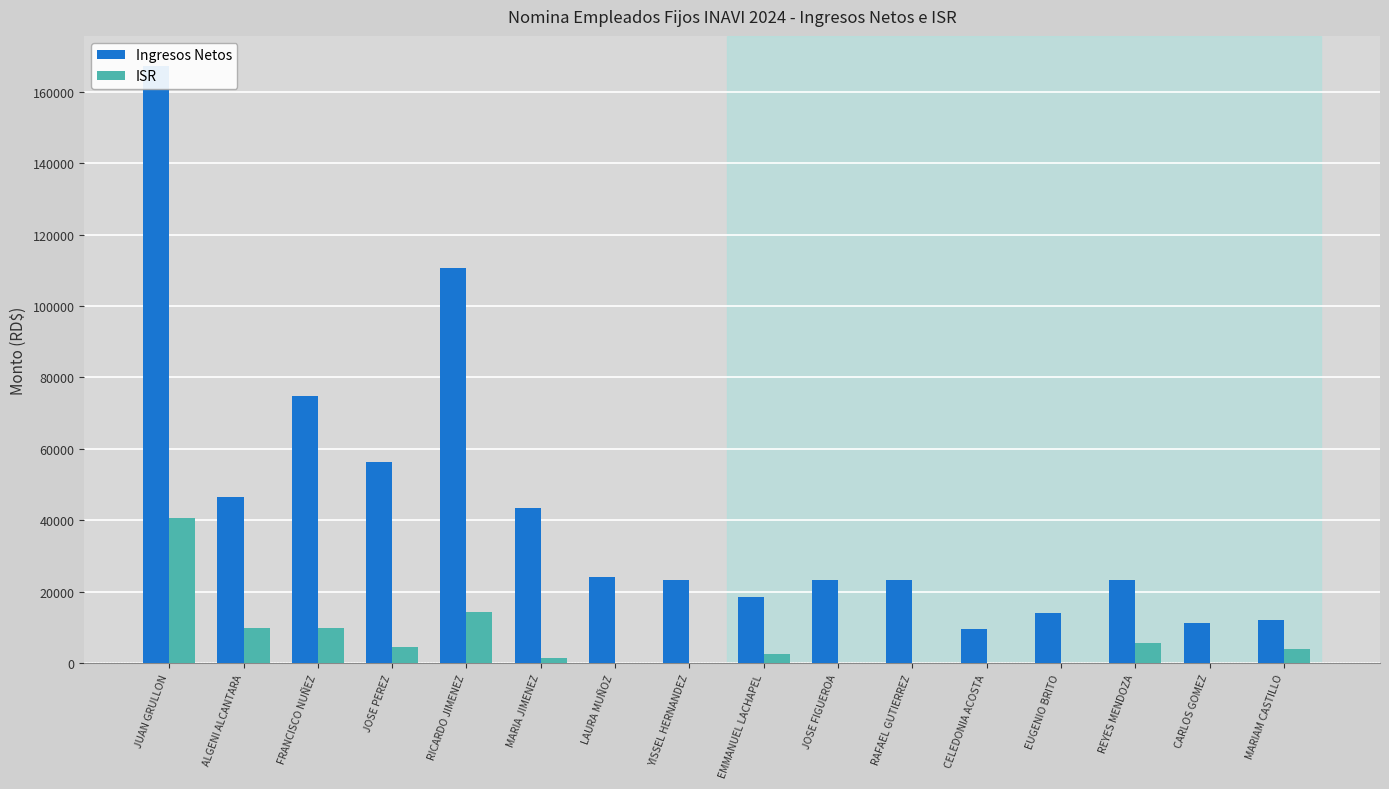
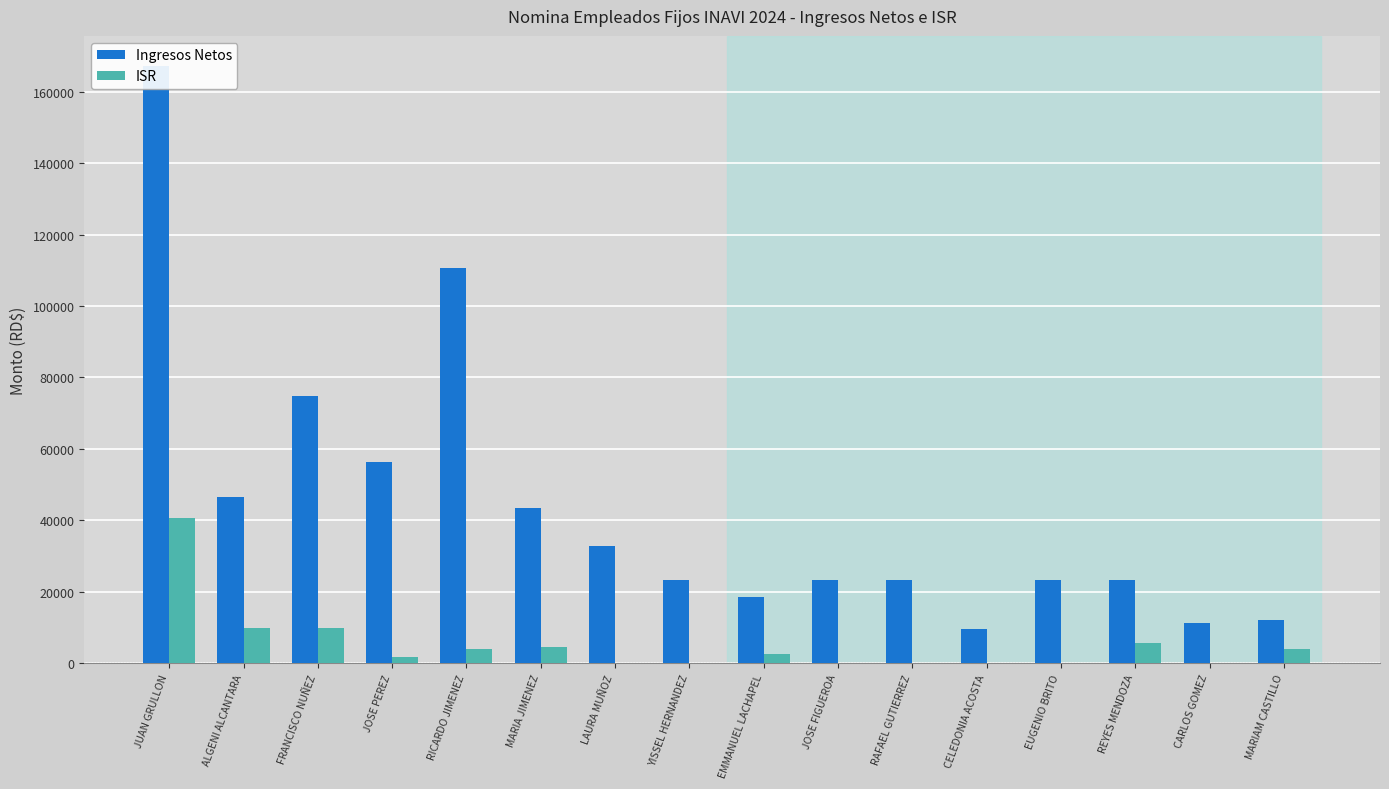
  {
    "Ingresos Netos": {
      "ALGENI ALCANTARA": 47000,
      "FRANCISCO NUÑEZ": 75000,
      "JOSE PEREZ": 56000,
      "RICARDO JIMENEZ": 111000,
      "MARIA JIMENEZ": 44000,
-     "LAURA MUÑOZ": 24000,
+     "LAURA MUÑOZ": 33000,
      "YISSEL HERNANDEZ": 23000,
      "EMMANUEL LACHAPEL": 19000,
      "JOSE FIGUEROA": 23000,
      "RAFAEL GUTIERREZ": 23000,
      "CELEDONIA ACOSTA": 10000,
-     "EUGENIO BRITO": 14000,
+     "EUGENIO BRITO": 23000,
      "REYES MENDOZA": 23000,
      "CARLOS GOMEZ": 11000,
      "MARIAM CASTILLO": 12000
    },
    "ISR": {
      "JUAN GRULLON": 41000,
      "ALGENI ALCANTARA": 10000,
      "FRANCISCO NUÑEZ": 10000,
-     "JOSE PEREZ": 4000,
-     "RICARDO JIMENEZ": 14000,
-     "MARIA JIMENEZ": 2000,
+     "JOSE PEREZ": 2000,
+     "RICARDO JIMENEZ": 4000,
+     "MARIA JIMENEZ": 5000,
      "LAURA MUÑOZ": 0,
      "YISSEL HERNANDEZ": 0,
      "EMMANUEL LACHAPEL": 3000,
      "JOSE FIGUEROA": 0,
      "RAFAEL GUTIERREZ": 0,
      "CELEDONIA ACOSTA": 0,
      "EUGENIO BRITO": 0,
      "REYES MENDOZA": 6000,
      "CARLOS GOMEZ": 0,
      "MARIAM CASTILLO": 4000
    }
  }
